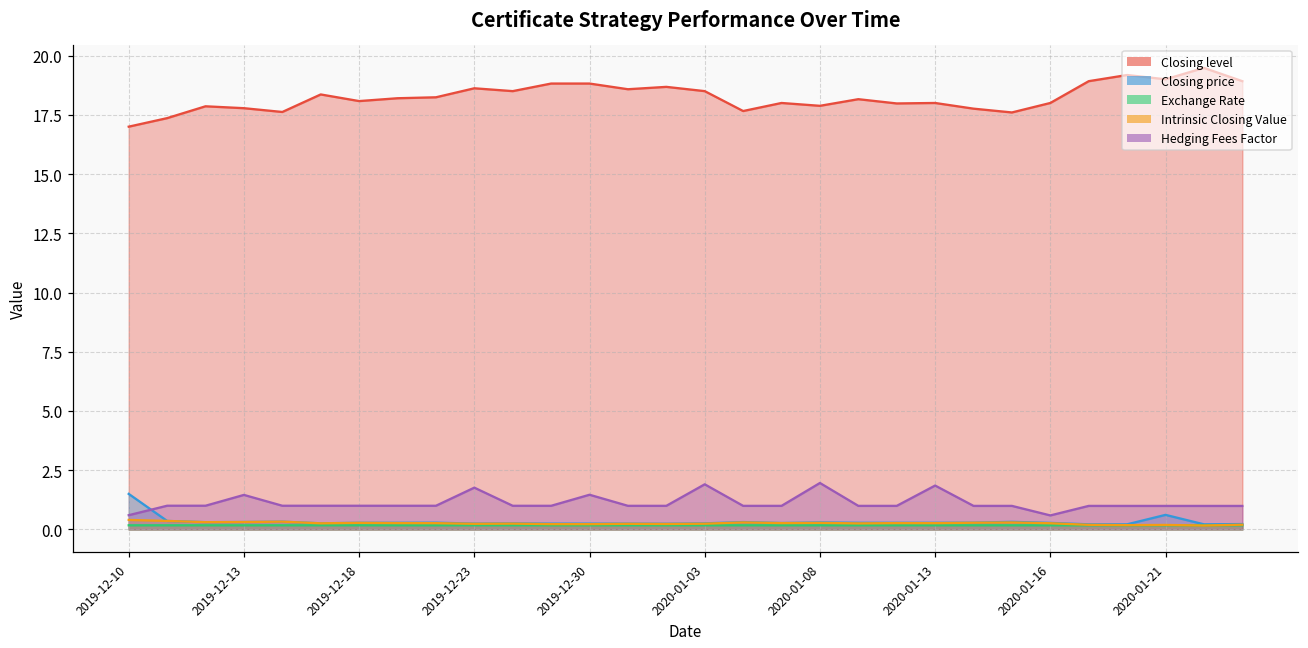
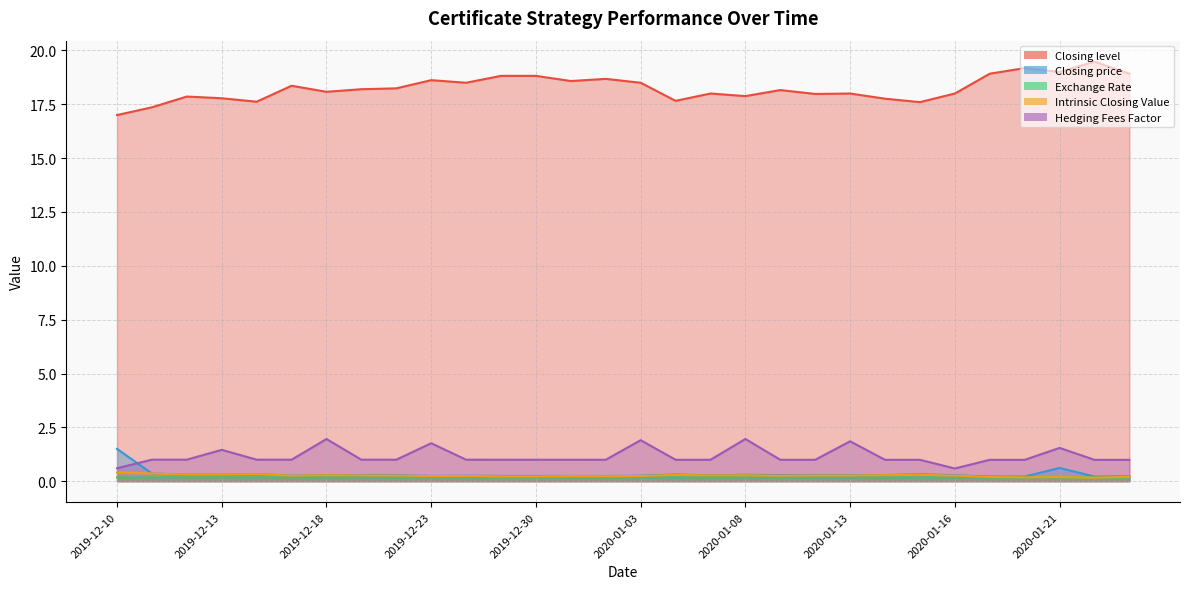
  {
    "Closing price": {
      "2019-12-10": 1.5,
      "2020-01-21": 0.6
    },
    "Exchange Rate": {
      "2019-12-10": 0.2,
      "2019-12-13": 0.2
    },
    "Hedging Fees Factor": {
      "2019-12-10": 0.6,
      "2019-12-13": 1.5,
-     "2019-12-18": 1.0,
+     "2019-12-18": 2.0,
      "2019-12-23": 1.8,
-     "2019-12-30": 1.5,
+     "2019-12-30": 1.0,
      "2020-01-03": 1.9,
      "2020-01-08": 2.0,
      "2020-01-13": 1.9,
      "2020-01-16": 0.6,
-     "2020-01-21": 1.0
+     "2020-01-21": 1.5
    }
  }
